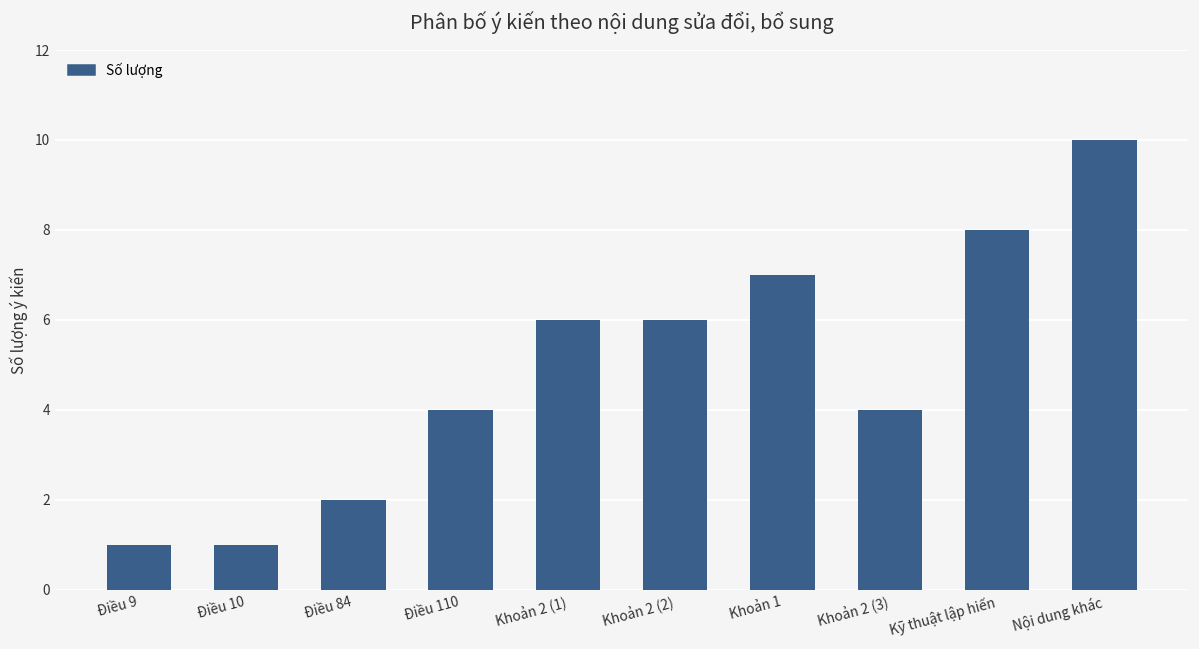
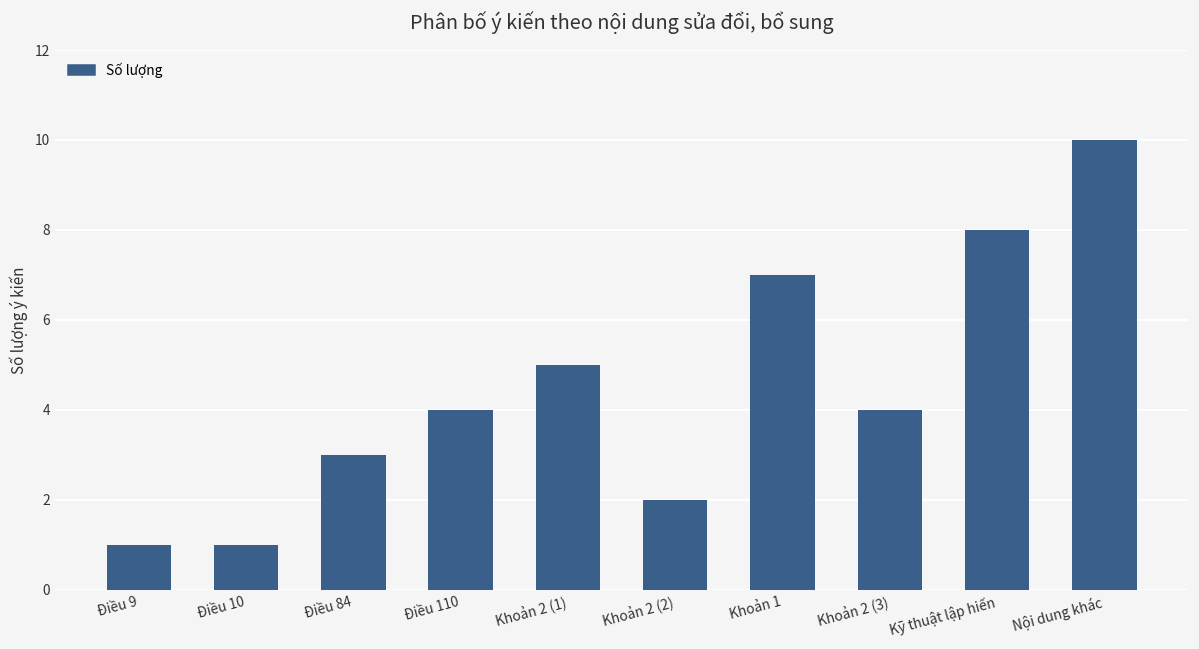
  {
    "Điều 9": 1,
    "Điều 10": 1,
-   "Điều 84": 2,
+   "Điều 84": 3,
    "Điều 110": 4,
-   "Khoản 2 (1)": 6,
-   "Khoản 2 (2)": 6,
+   "Khoản 2 (1)": 5,
+   "Khoản 2 (2)": 2,
    "Khoản 1": 7,
    "Khoản 2 (3)": 4,
    "Kỹ thuật lập hiến": 8,
    "Nội dung khác": 10
  }
